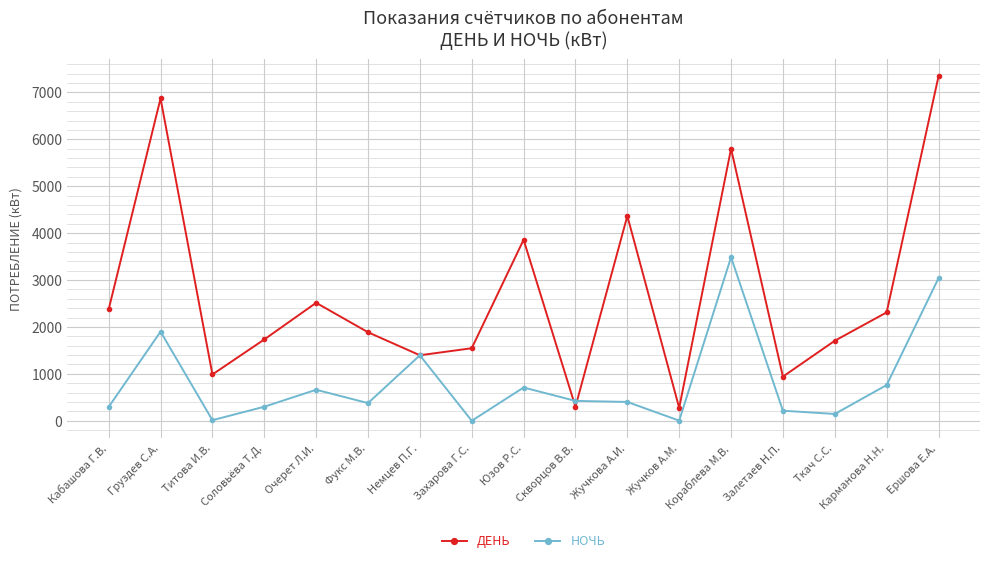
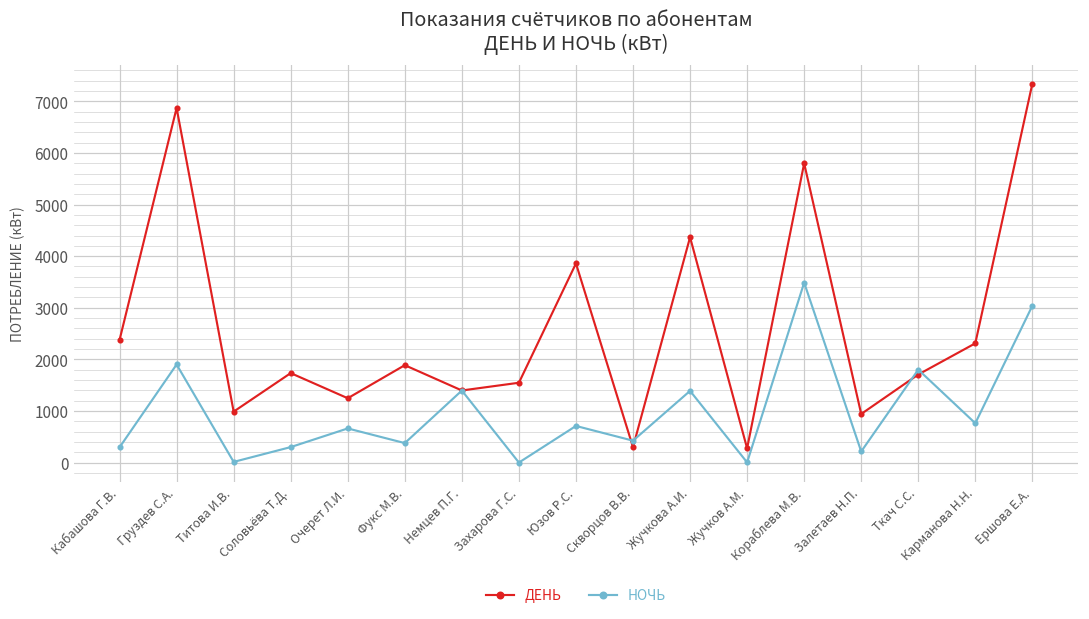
  {
    "ДЕНЬ": {
      "Кабашова Г.В.": 2400,
      "Груздев С.А.": 6900,
      "Титова И.В.": 1000,
      "Соловьёва Т.Д.": 1700,
-     "Очерет Л.И.": 2500,
+     "Очерет Л.И.": 1200,
      "Фукс М.В.": 1900,
      "Захарова Г.С.": 1500,
      "Юзов Р.С.": 3900,
      "Скворцов В.В.": 300,
      "Жучкова А.И.": 4400,
      "Жучков А.М.": 300,
      "Кораблева М.В.": 5800,
      "Залетаев Н.П.": 900,
      "Ткач С.С.": 1700,
      "Карманова Н.Н.": 2300,
      "Ершова Е.А.": 7300
    },
    "НОЧЬ": {
      "Кабашова Г.В.": 300,
      "Груздев С.А.": 1900,
      "Титова И.В.": 0,
      "Соловьёва Т.Д.": 300,
      "Очерет Л.И.": 700,
      "Фукс М.В.": 400,
      "Захарова Г.С.": 0,
      "Юзов Р.С.": 700,
      "Скворцов В.В.": 400,
-     "Жучкова А.И.": 400,
+     "Жучкова А.И.": 1400,
      "Жучков А.М.": 0,
      "Кораблева М.В.": 3500,
      "Залетаев Н.П.": 200,
-     "Ткач С.С.": 100,
+     "Ткач С.С.": 1800,
      "Карманова Н.Н.": 800,
      "Ершова Е.А.": 3000
    }
  }
